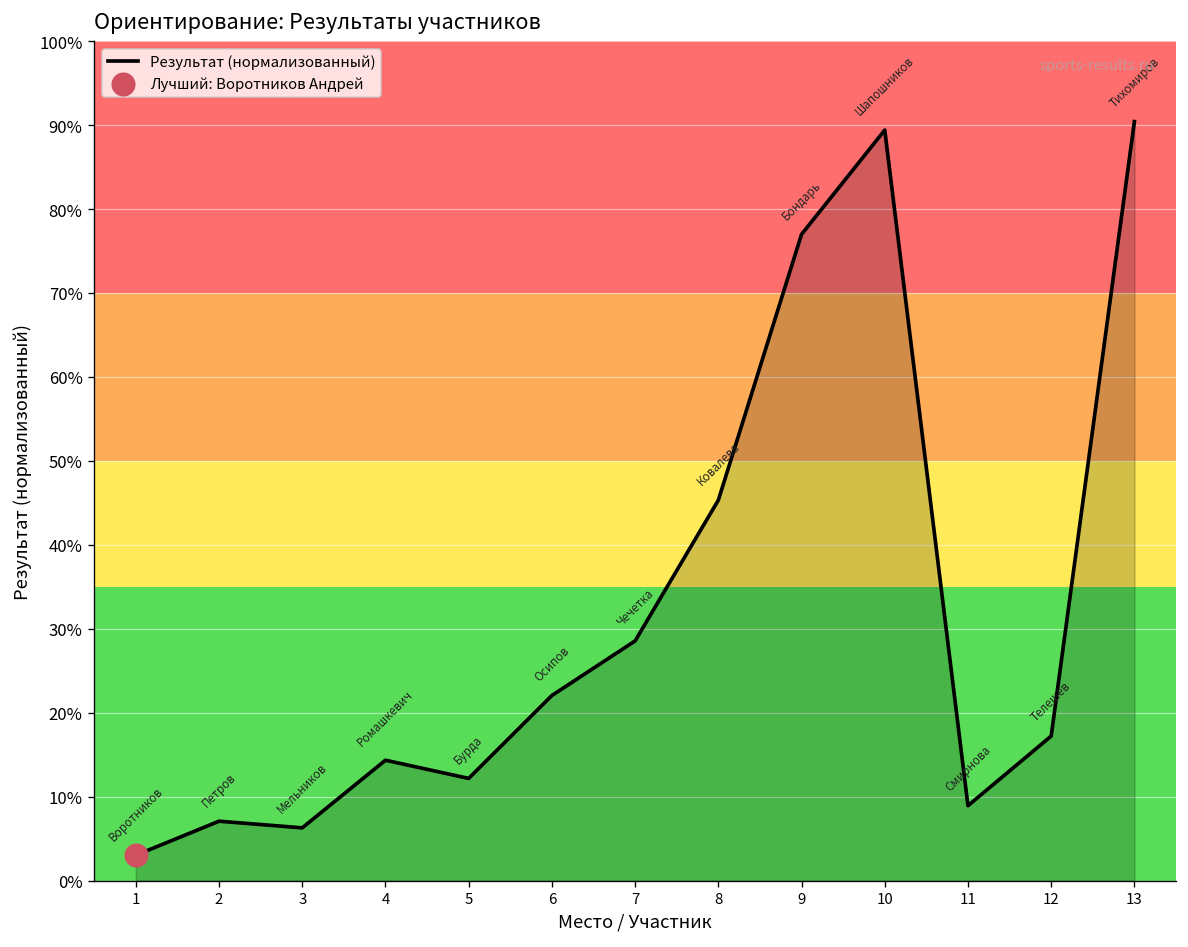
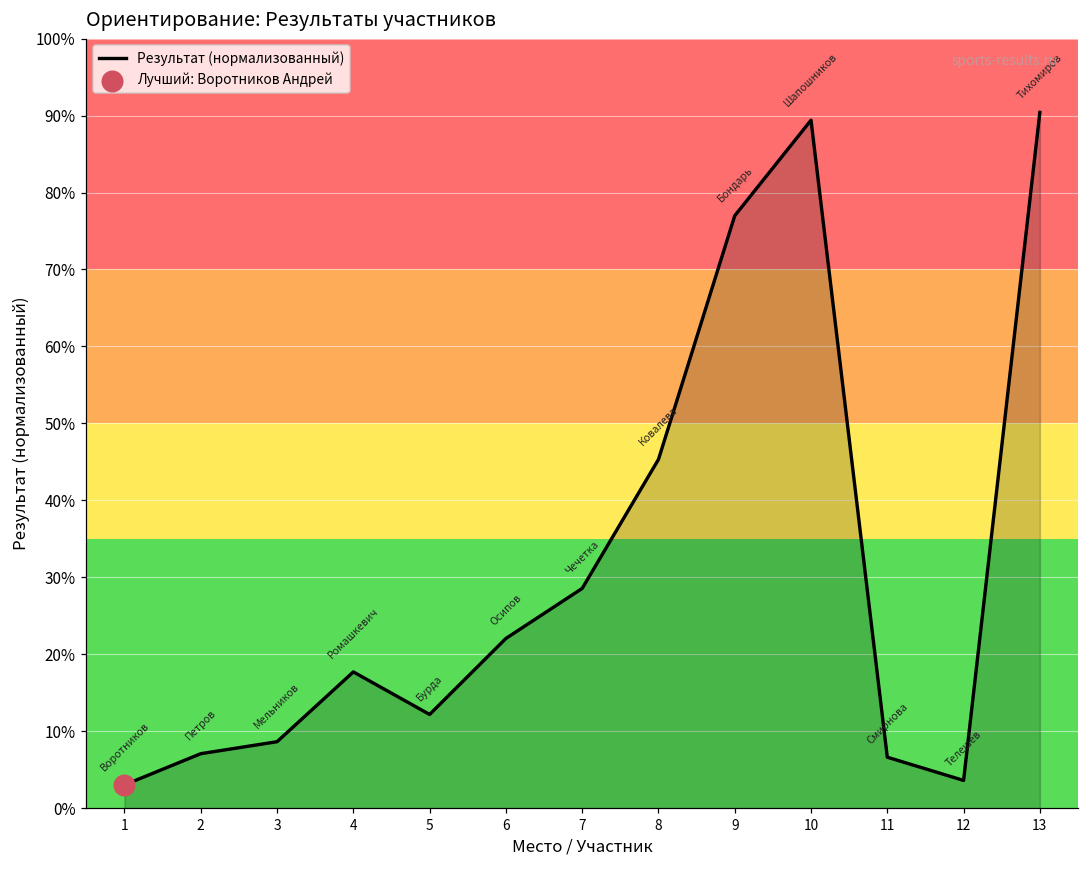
  {
    "Результат (нормализованный)": {
      "2": "7%",
-     "3": "6%",
-     "4": "14%",
+     "3": "9%",
+     "4": "18%",
      "5": "12%",
      "6": "22%",
      "7": "29%",
      "8": "45%",
      "9": "77%",
      "10": "89%",
-     "11": "9%",
-     "12": "17%",
+     "11": "7%",
+     "12": "4%",
      "13": "90%"
    }
  }
